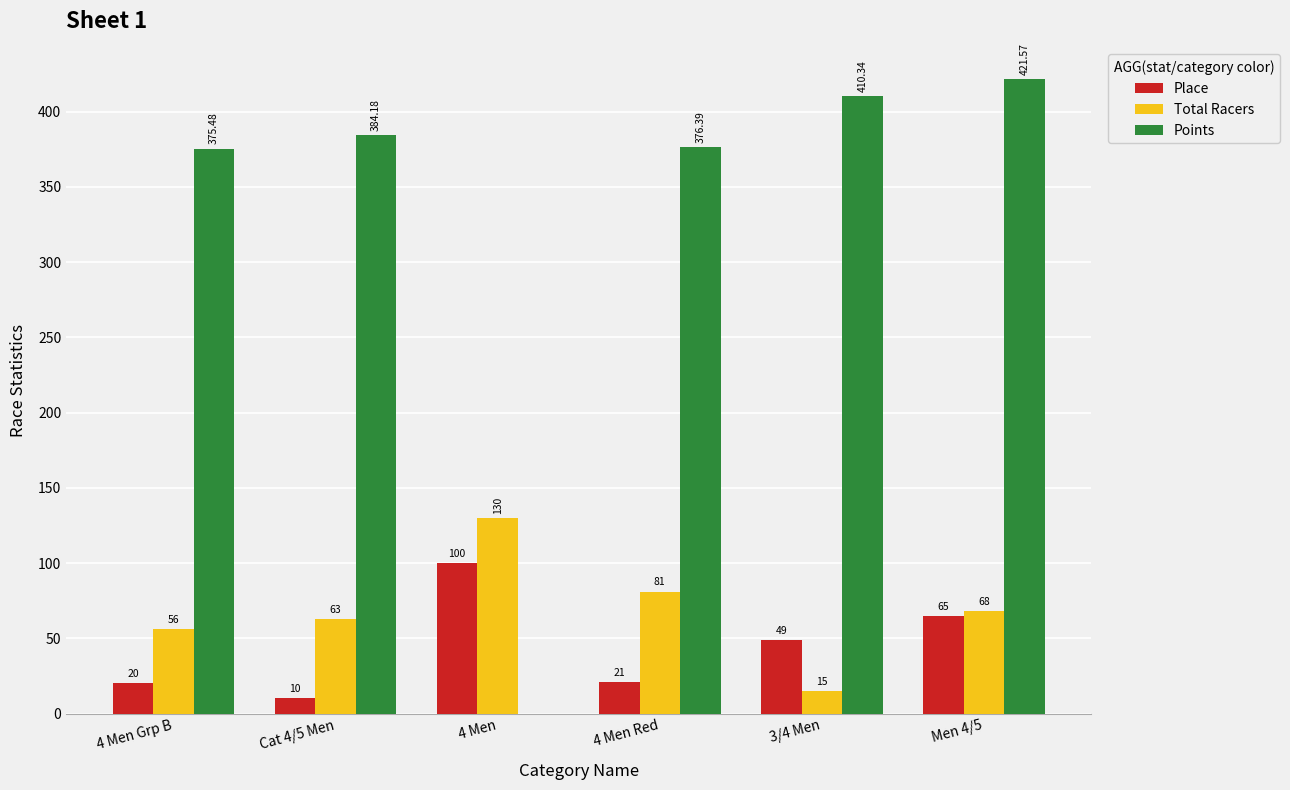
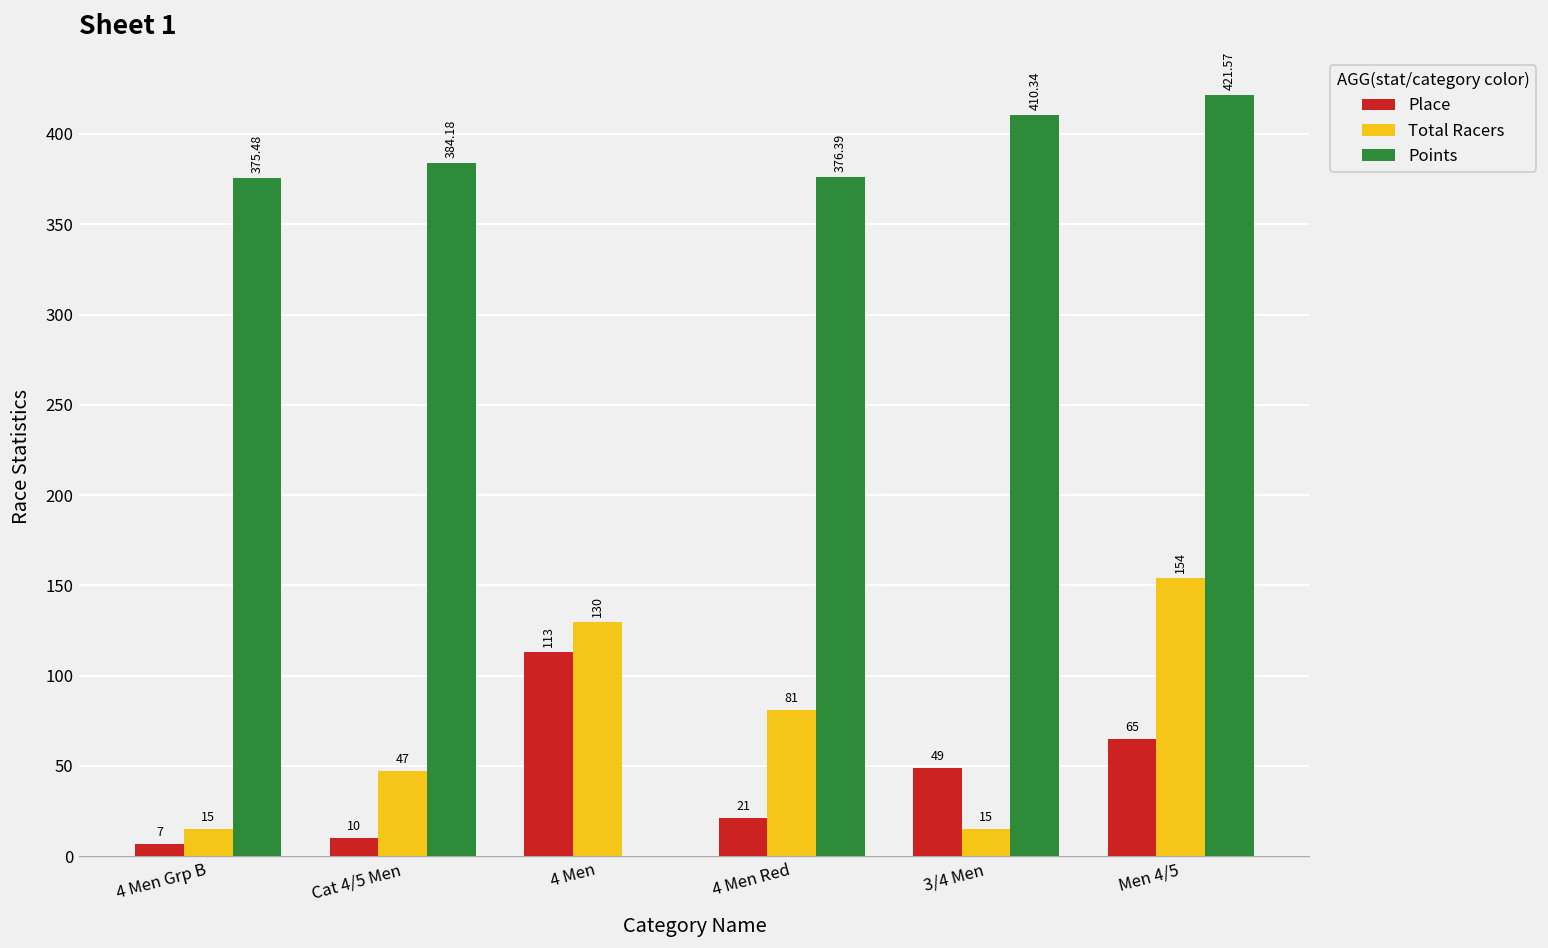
  {
    "Place": {
-     "4 Men Grp B": 20,
+     "4 Men Grp B": 7,
      "Cat 4/5 Men": 10,
-     "4 Men": 100,
+     "4 Men": 113,
      "4 Men Red": 21,
      "3/4 Men": 49,
      "Men 4/5": 65
    },
    "Total Racers": {
-     "4 Men Grp B": 56,
-     "Cat 4/5 Men": 63,
+     "4 Men Grp B": 15,
+     "Cat 4/5 Men": 47,
      "4 Men": 130,
      "4 Men Red": 81,
      "3/4 Men": 15,
-     "Men 4/5": 68
+     "Men 4/5": 154
    },
    "Points": {
      "4 Men Grp B": 375.48,
      "Cat 4/5 Men": 384.18,
      "4 Men Red": 376.39,
      "3/4 Men": 410.34,
      "Men 4/5": 421.57
    }
  }
